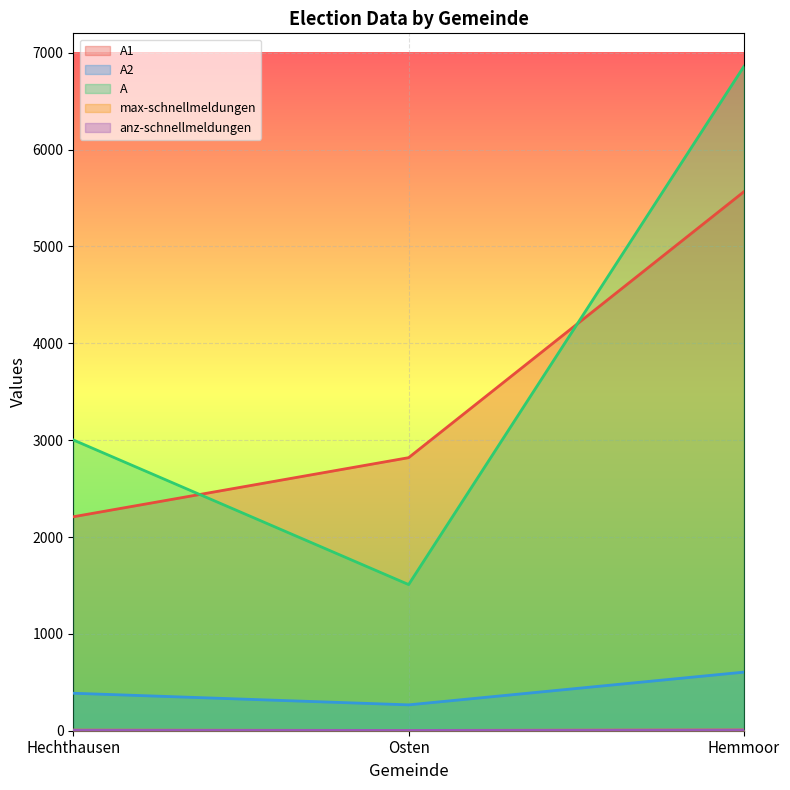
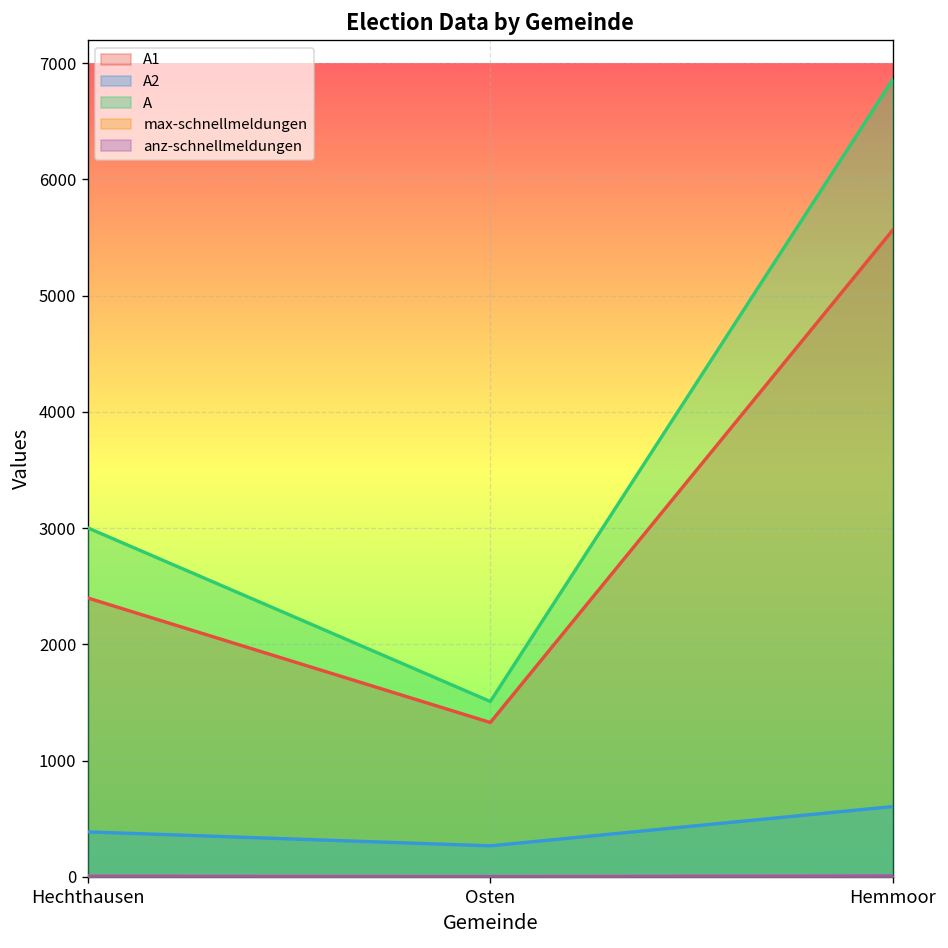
  {
    "A1": {
-     "Hechthausen": 2200,
-     "Osten": 2800,
+     "Hechthausen": 2400,
+     "Osten": 1300,
      "Hemmoor": 5600
    },
    "A2": {
      "Hechthausen": 400,
      "Osten": 300,
      "Hemmoor": 600
    },
    "A": {
      "Hechthausen": 3000,
      "Osten": 1500,
      "Hemmoor": 6900
    },
    "anz-schnellmeldungen": {
      "Hechthausen": 0,
      "Osten": 0,
      "Hemmoor": 0
    }
  }
